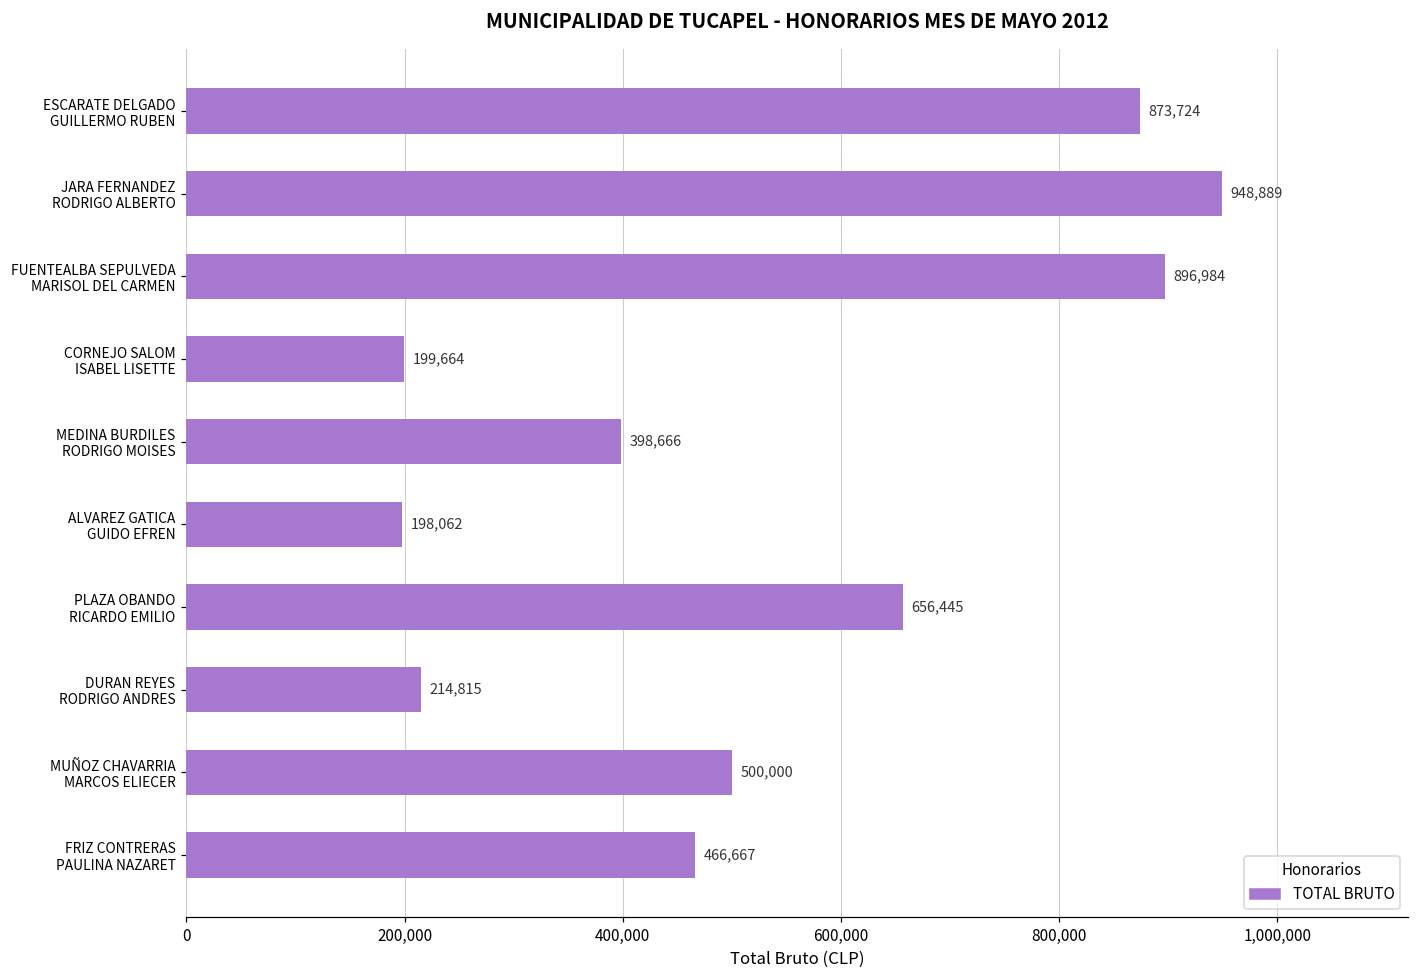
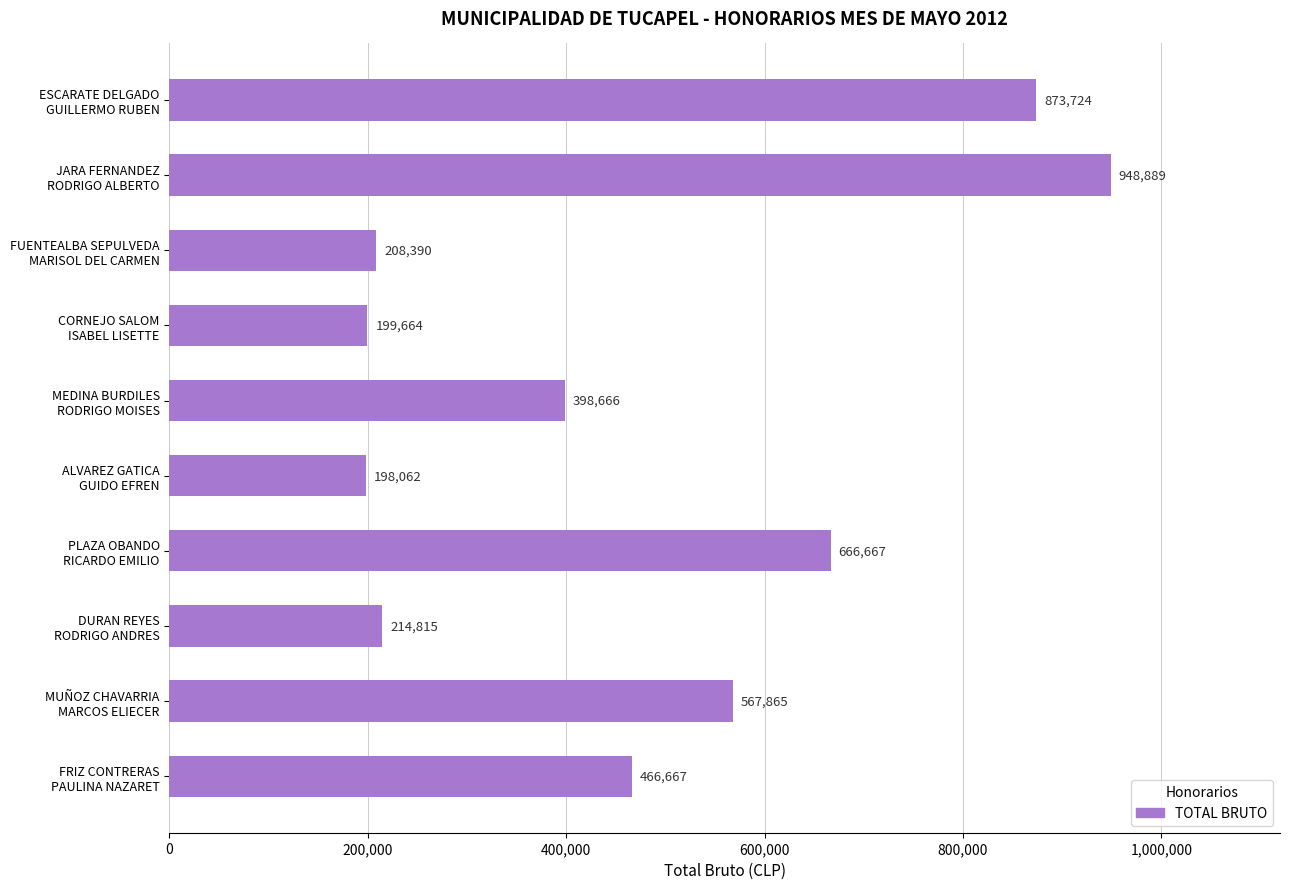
  {
    "ESCARATE DELGADO GUILLERMO RUBEN": "873,724",
    "JARA FERNANDEZ RODRIGO ALBERTO": "948,889",
-   "FUENTEALBA SEPULVEDA MARISOL DEL CARMEN": "896,984",
+   "FUENTEALBA SEPULVEDA MARISOL DEL CARMEN": "208,390",
    "CORNEJO SALOM ISABEL LISETTE": "199,664",
    "MEDINA BURDILES RODRIGO MOISES": "398,666",
    "ALVAREZ GATICA GUIDO EFREN": "198,062",
-   "PLAZA OBANDO RICARDO EMILIO": "656,445",
+   "PLAZA OBANDO RICARDO EMILIO": "666,667",
    "DURAN REYES RODRIGO ANDRES": "214,815",
-   "MUÑOZ CHAVARRIA MARCOS ELIECER": "500,000",
+   "MUÑOZ CHAVARRIA MARCOS ELIECER": "567,865",
    "FRIZ CONTRERAS PAULINA NAZARET": "466,667"
  }
